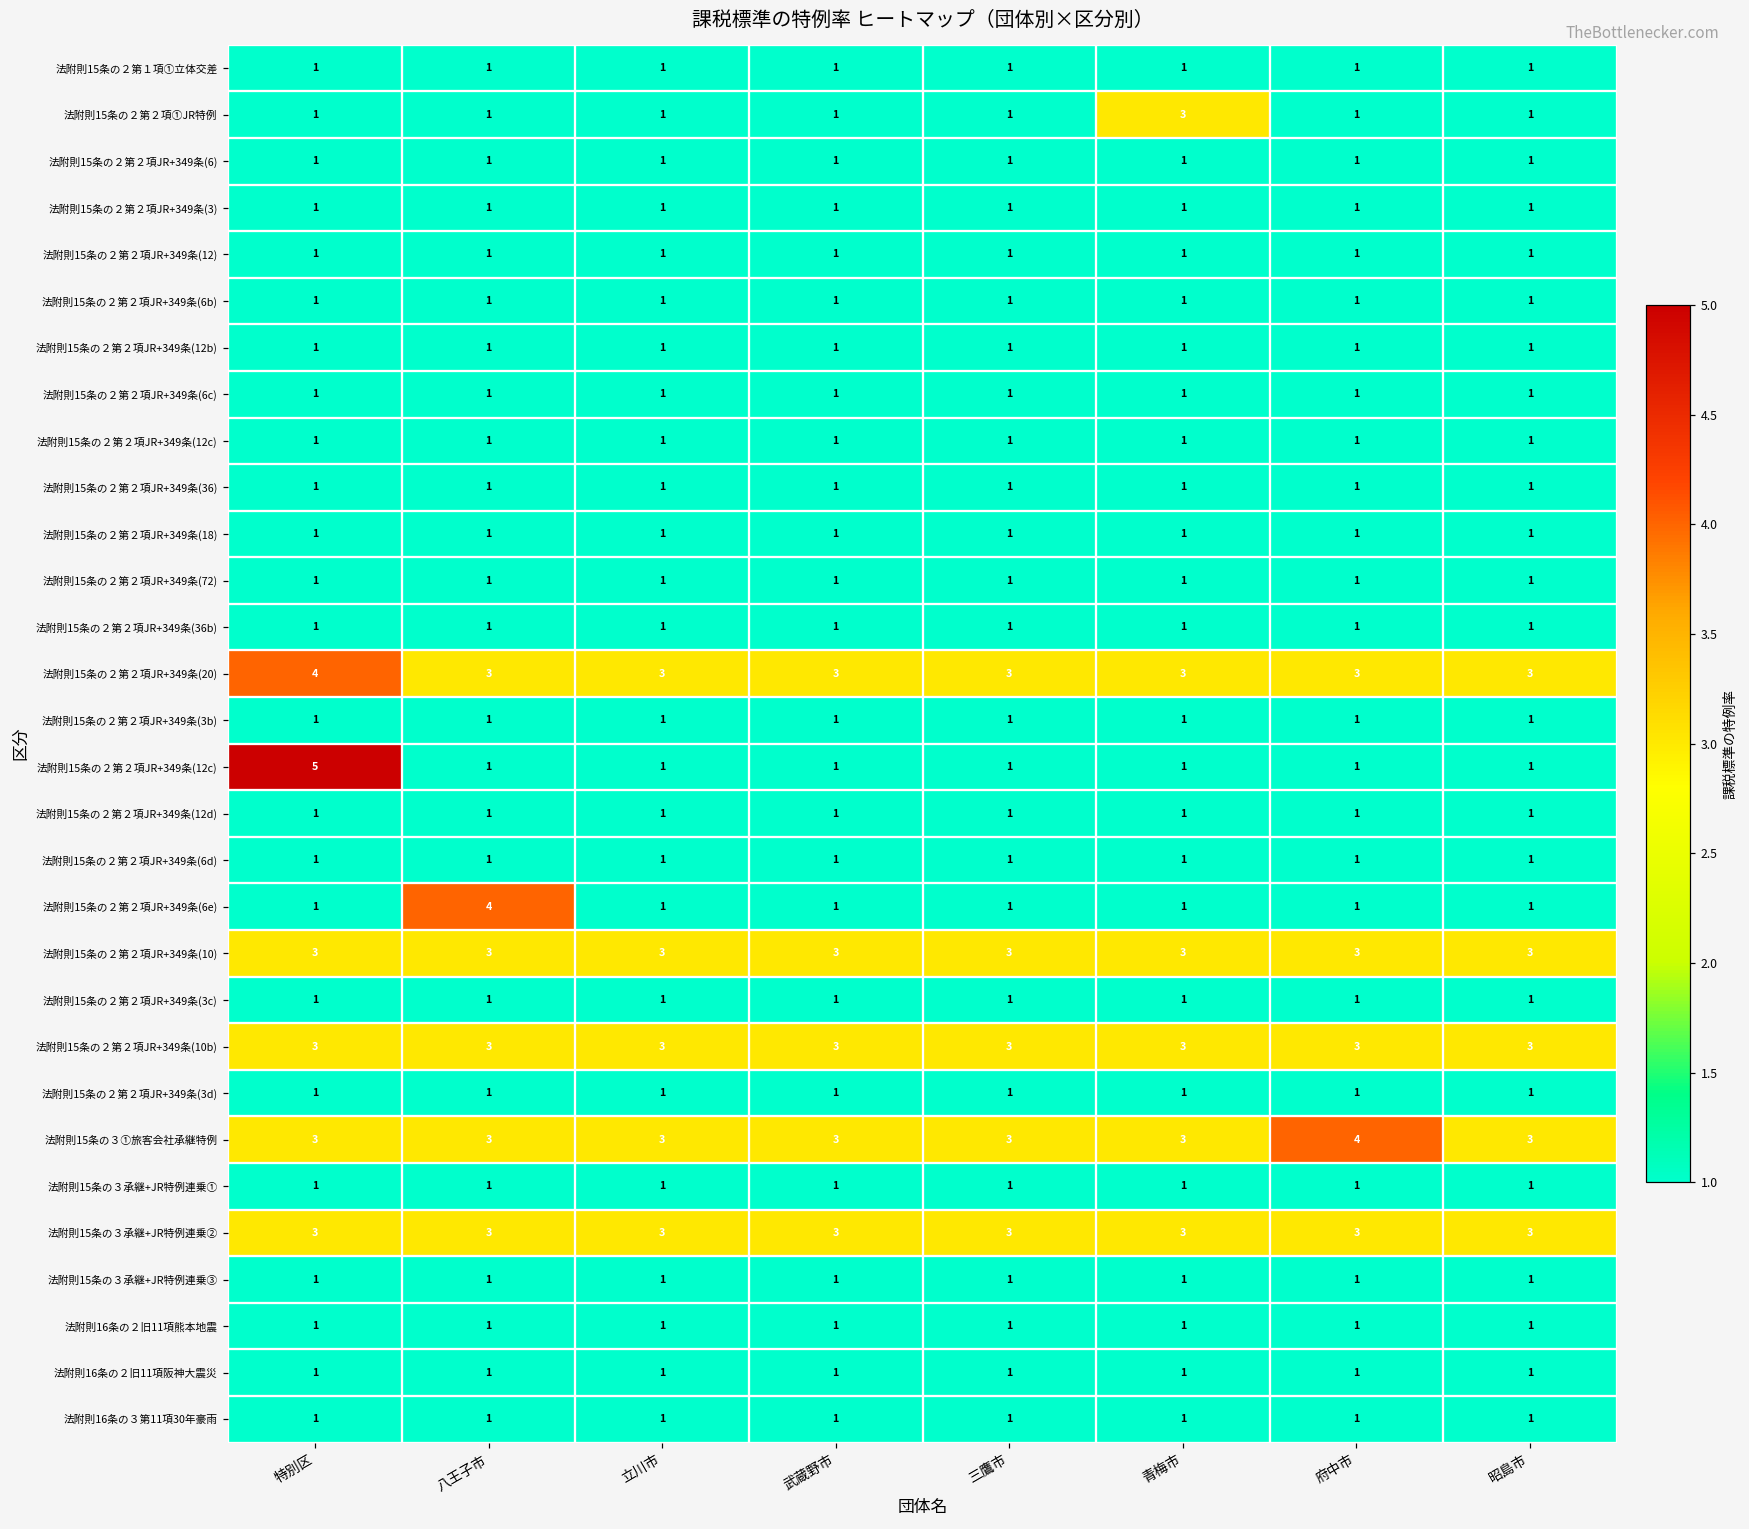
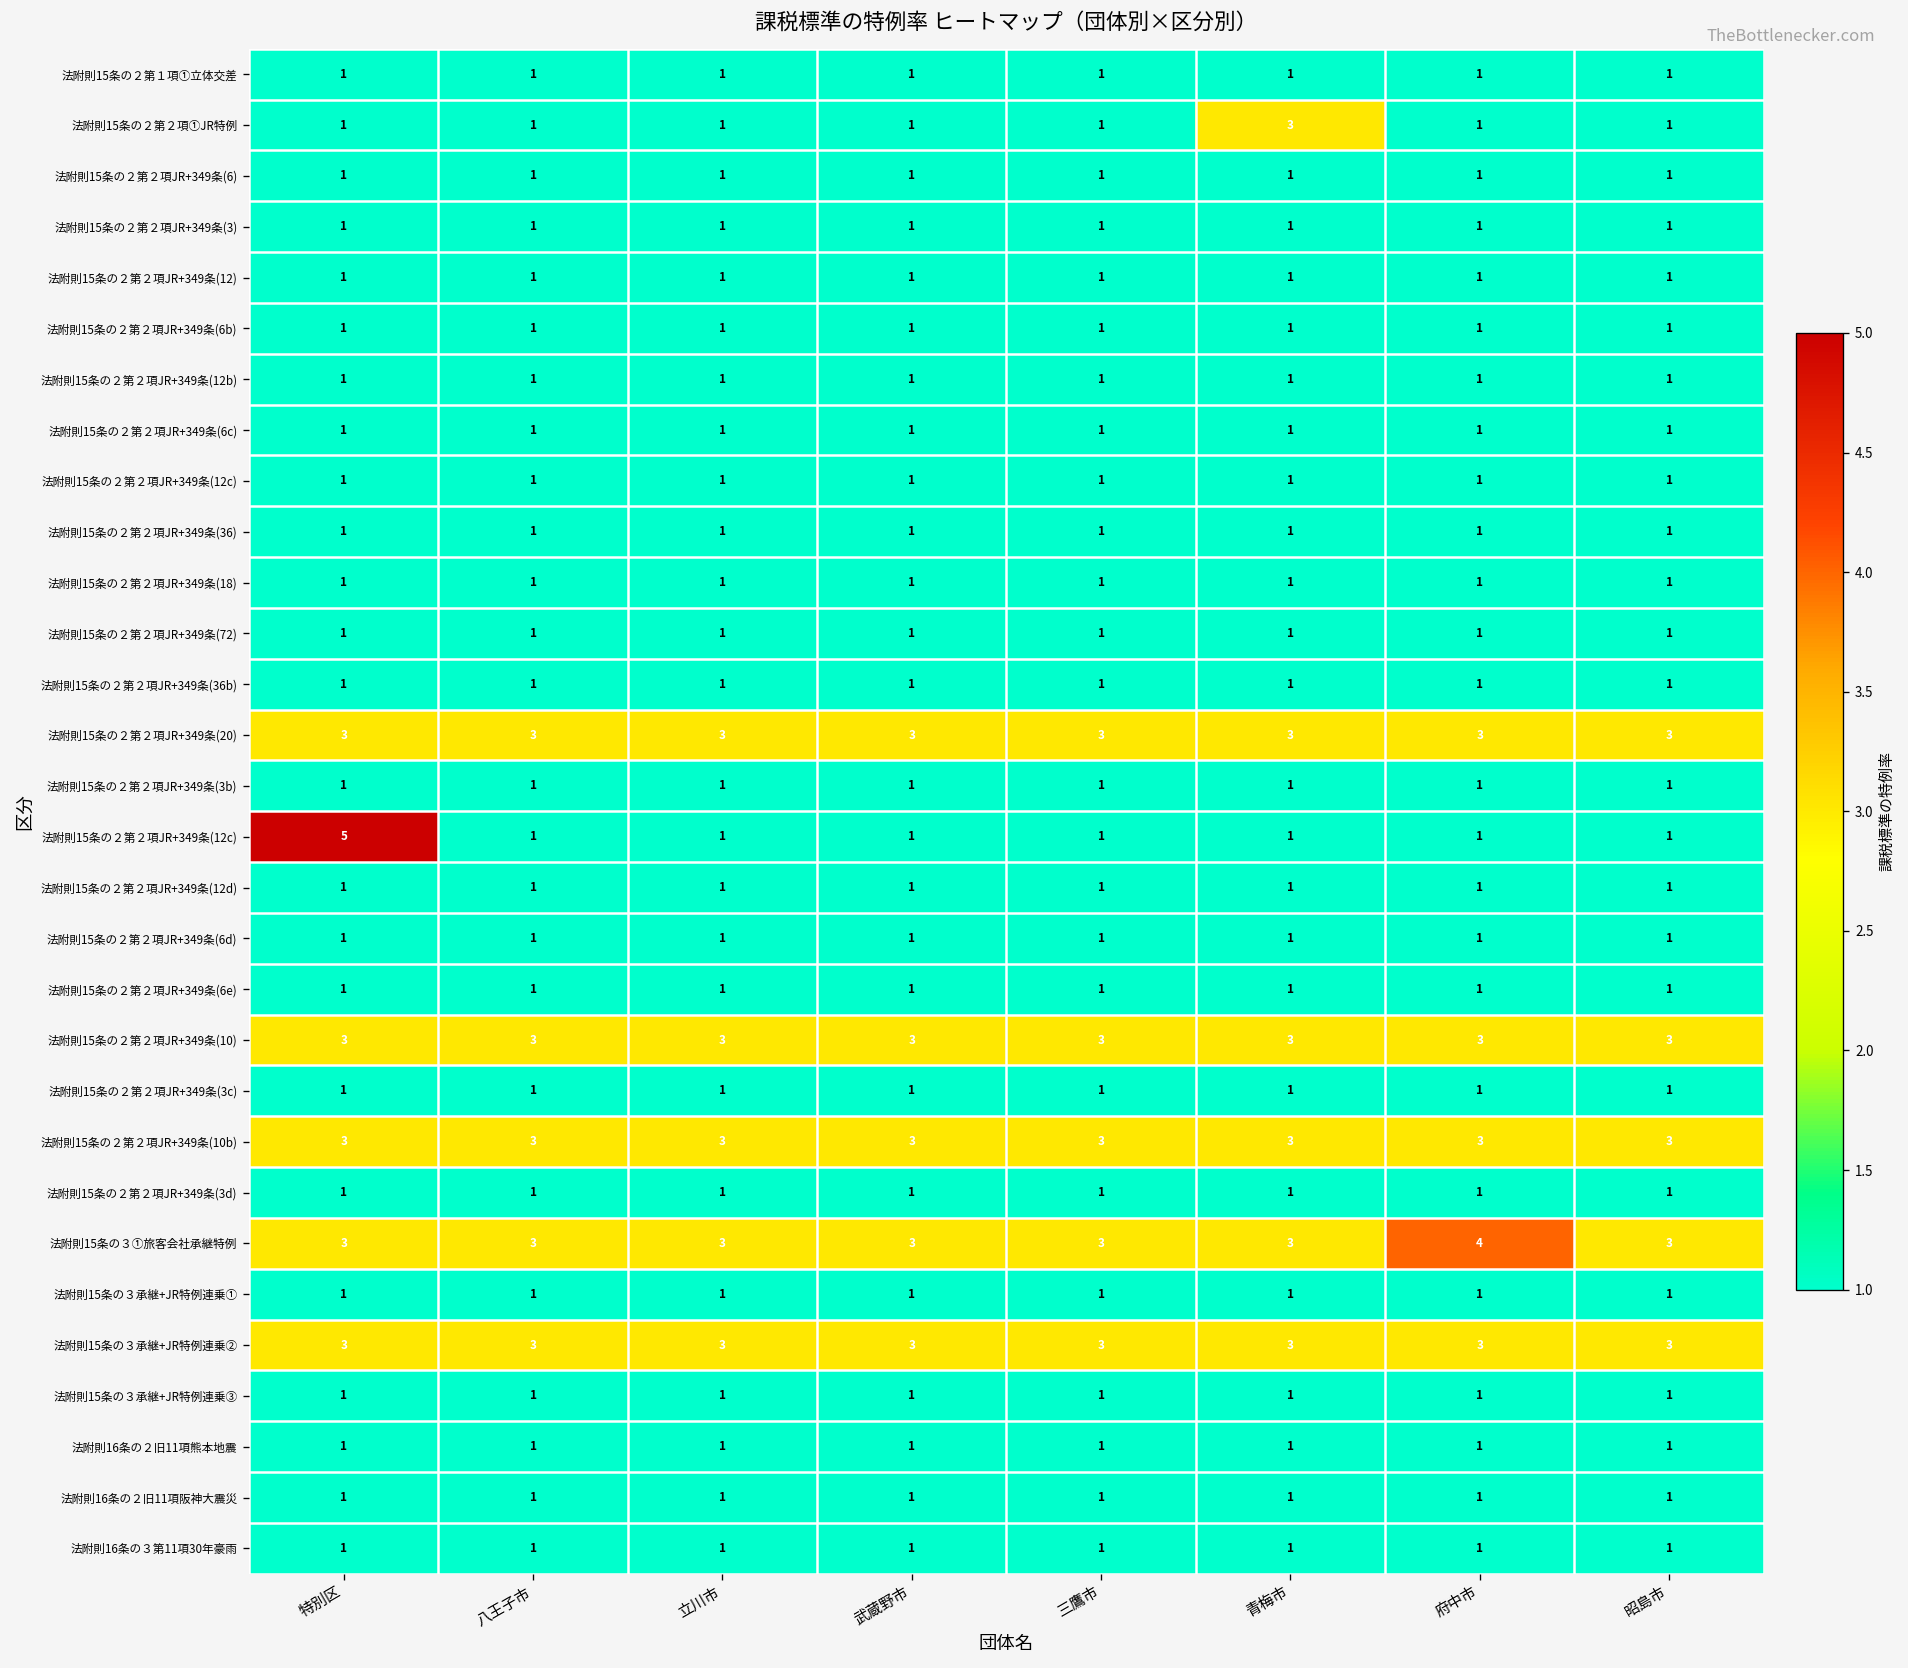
  {
    "法附則15条の２第２項JR+349条(20)": {
-     "特別区": 4,
+     "特別区": 3,
      "八王子市": 3,
      "立川市": 3,
      "武蔵野市": 3,
      "三鷹市": 3,
      "青梅市": 3,
      "府中市": 3,
      "昭島市": 3
    },
    "法附則15条の２第２項JR+349条(6e)": {
      "特別区": 1,
-     "八王子市": 4,
+     "八王子市": 1,
      "立川市": 1,
      "武蔵野市": 1,
      "三鷹市": 1,
      "青梅市": 1,
      "府中市": 1,
      "昭島市": 1
    }
  }
